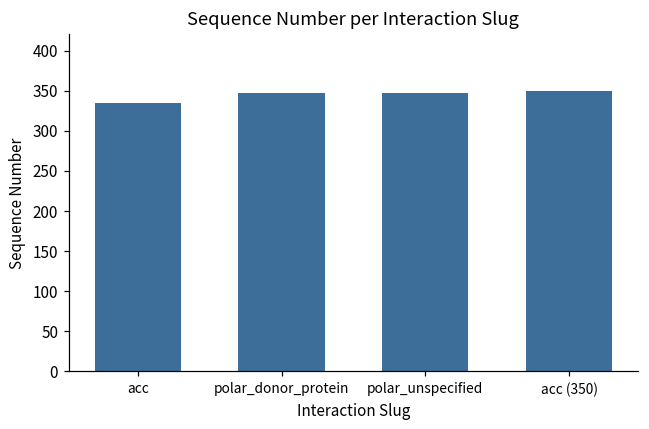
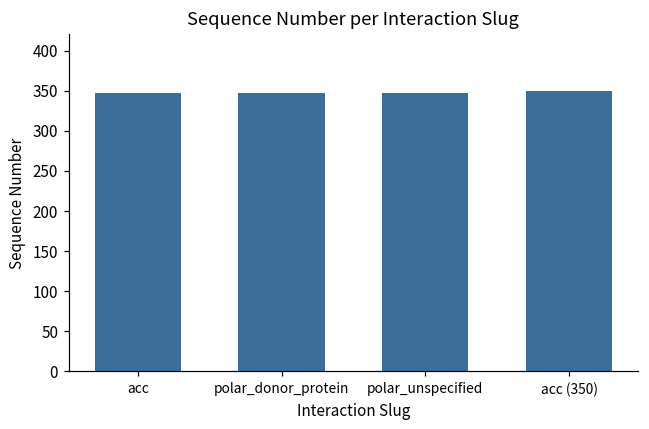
  {
-   "acc": 330,
+   "acc": 350,
    "polar_donor_protein": 350,
    "polar_unspecified": 350,
    "acc (350)": 350
  }
